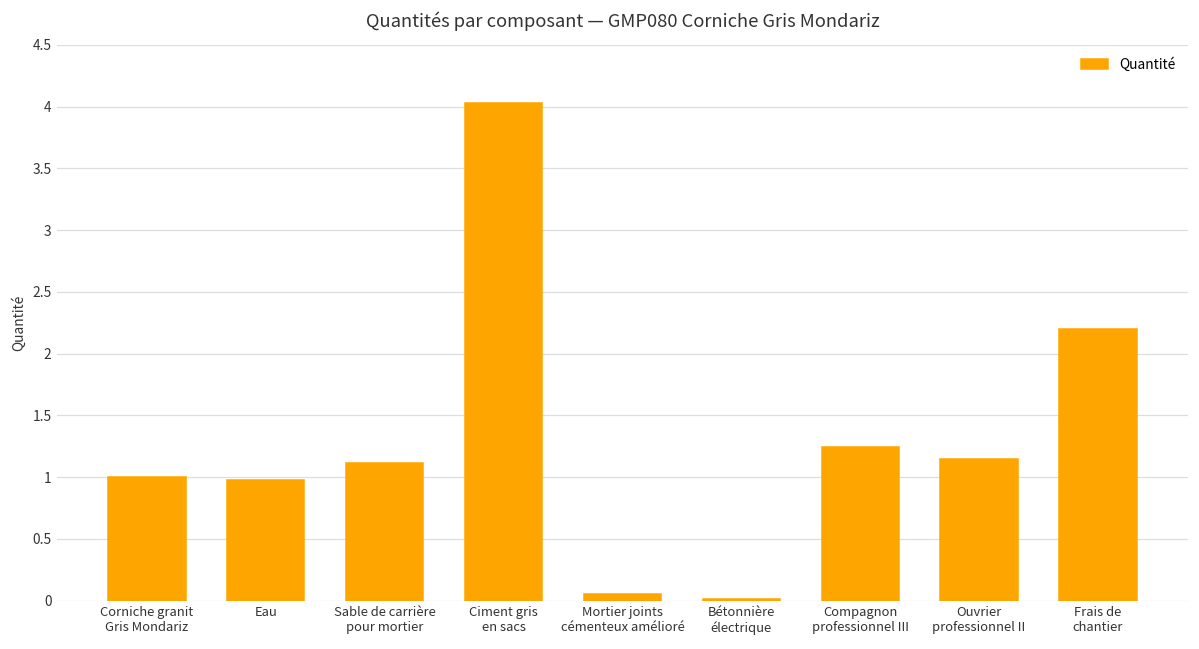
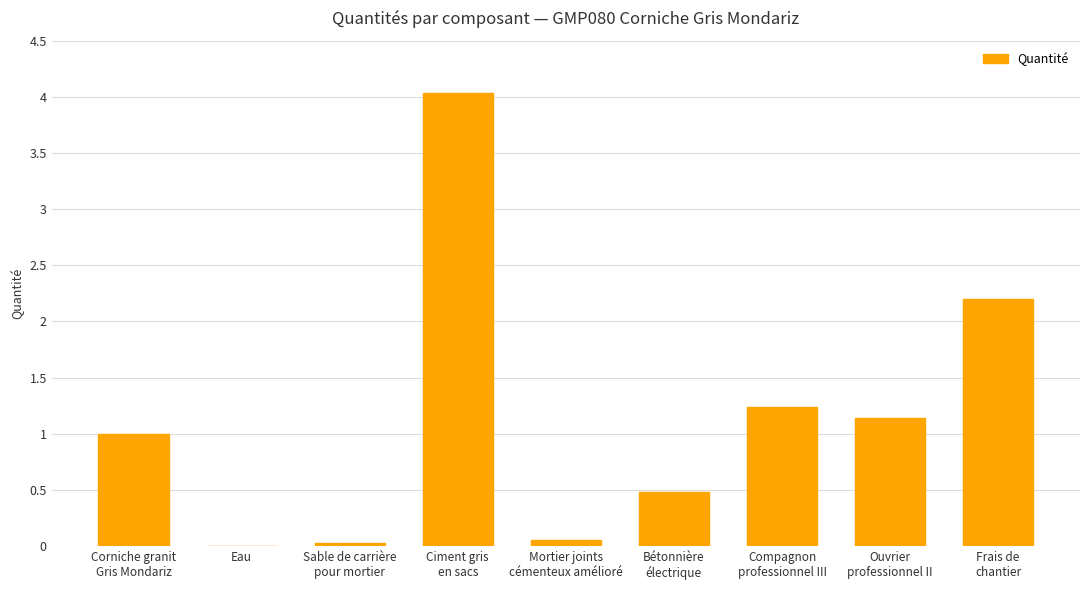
  {
    "Corniche granit Gris Mondariz": 1.00,
-   "Eau": 0.97,
-   "Sable de carrière pour mortier": 1.12,
+   "Eau": 0.00,
+   "Sable de carrière pour mortier": 0.03,
    "Ciment gris en sacs": 4.03,
    "Mortier joints cémenteux amélioré": 0.05,
-   "Bétonnière électrique": 0.01,
+   "Bétonnière électrique": 0.48,
    "Compagnon professionnel III": 1.24,
    "Ouvrier professionnel II": 1.14,
    "Frais de chantier": 2.20
  }
